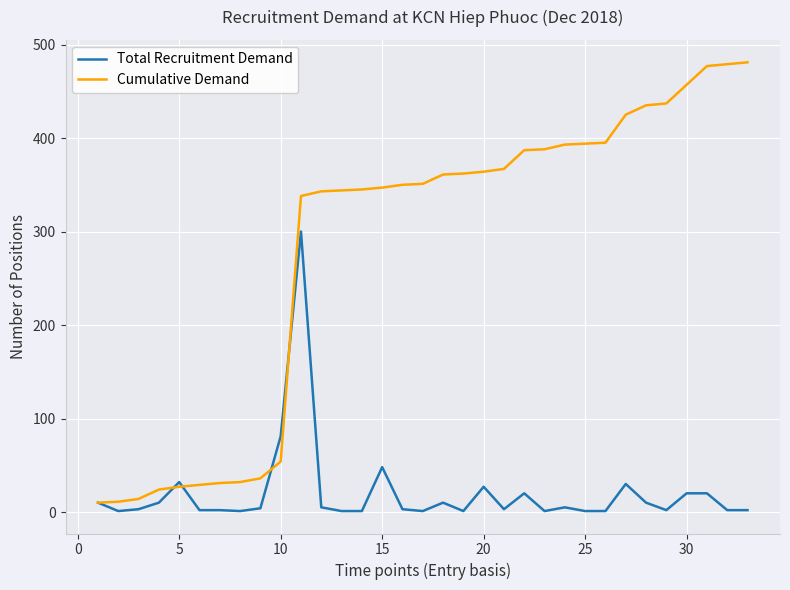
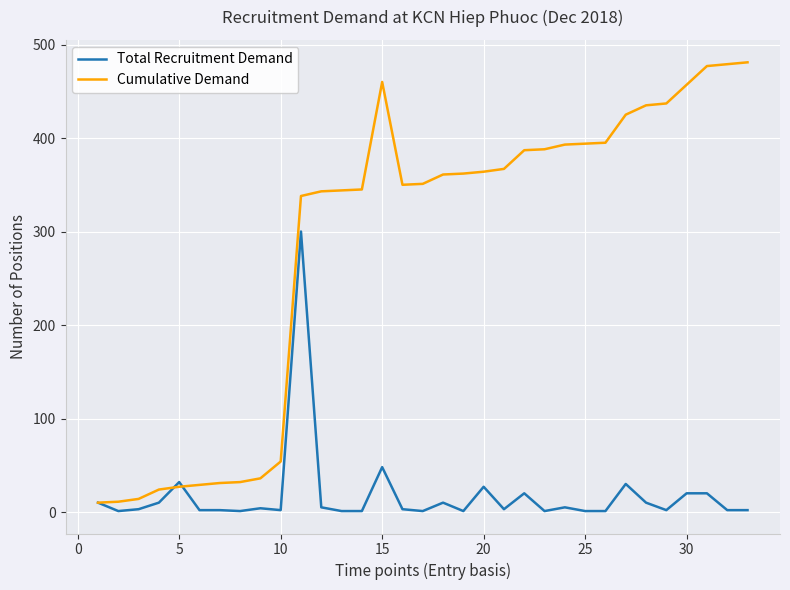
  {
    "Total Recruitment Demand": {
      "5": 30,
-     "10": 80,
+     "10": 0,
      "15": 50,
      "20": 30,
      "25": 0,
      "30": 20
    },
    "Cumulative Demand": {
      "5": 30,
      "10": 50,
-     "15": 350,
+     "15": 460,
      "20": 360,
      "25": 390,
      "30": 460
    }
  }
